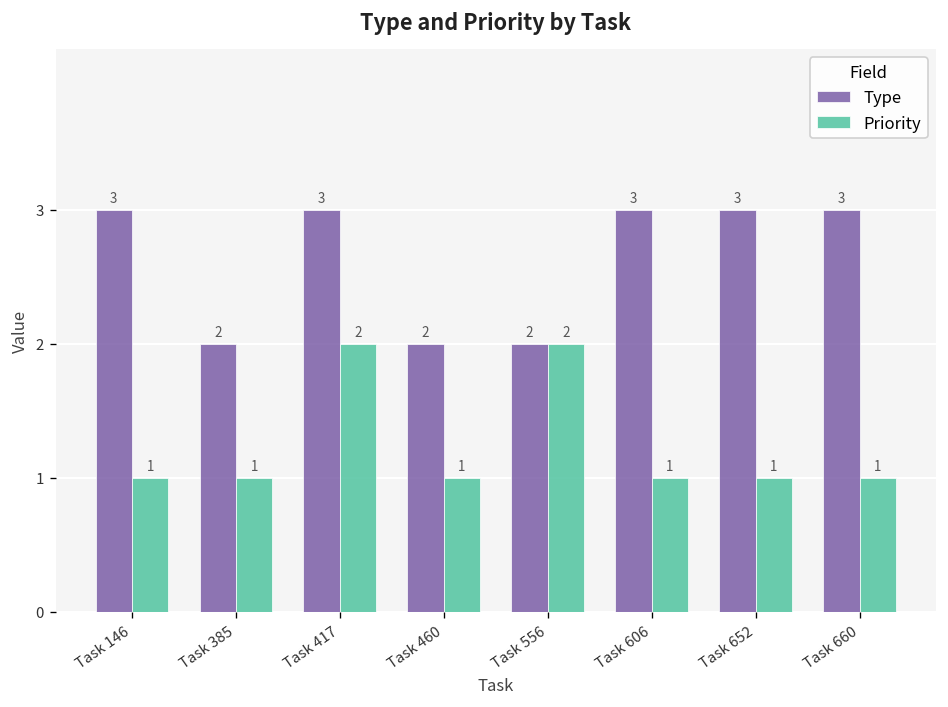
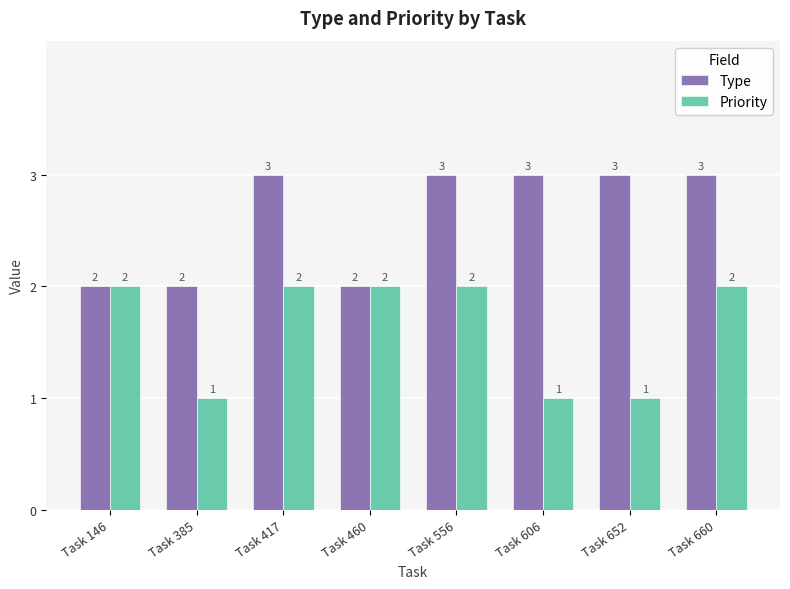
  {
    "Type": {
-     "Task 146": 3,
+     "Task 146": 2,
      "Task 385": 2,
      "Task 417": 3,
      "Task 460": 2,
-     "Task 556": 2,
+     "Task 556": 3,
      "Task 606": 3,
      "Task 652": 3,
      "Task 660": 3
    },
    "Priority": {
-     "Task 146": 1,
+     "Task 146": 2,
      "Task 385": 1,
      "Task 417": 2,
-     "Task 460": 1,
+     "Task 460": 2,
      "Task 556": 2,
      "Task 606": 1,
      "Task 652": 1,
-     "Task 660": 1
+     "Task 660": 2
    }
  }
